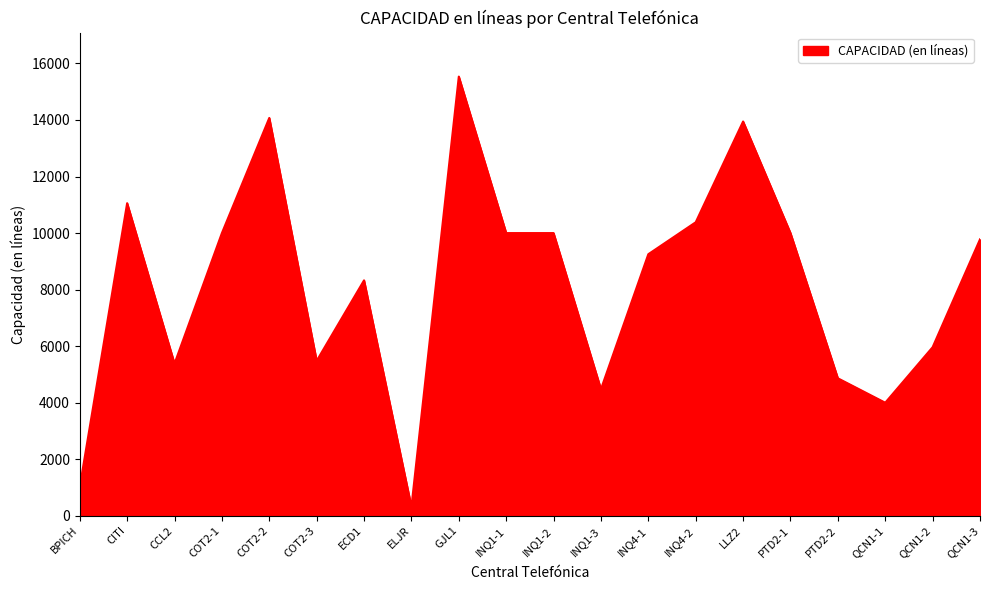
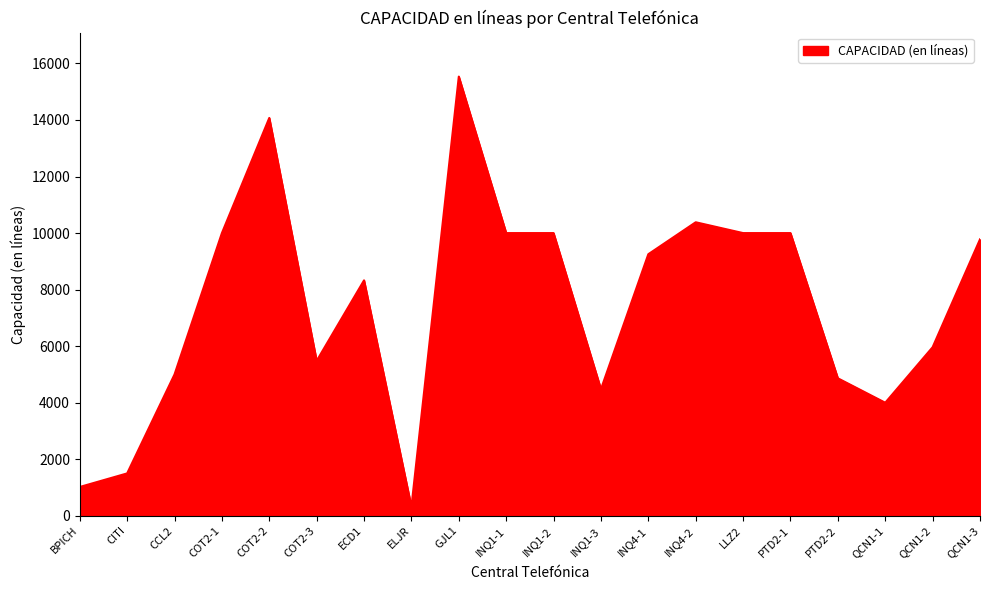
  {
    "BPICH": 1000,
-   "CITI": 11100,
-   "CCL2": 5400,
+   "CITI": 1500,
+   "CCL2": 5000,
    "COT2-1": 10000,
    "COT2-2": 14100,
    "COT2-3": 5500,
    "ECD1": 8300,
    "ELJR": 300,
    "GJL1": 15500,
    "INQ1-1": 10000,
    "INQ1-2": 10000,
    "INQ1-3": 4500,
    "INQ4-1": 9300,
    "INQ4-2": 10400,
-   "LLZ2": 13900,
+   "LLZ2": 10000,
    "PTD2-1": 10000,
    "PTD2-2": 4900,
    "QCN1-1": 4000,
    "QCN1-2": 6000,
    "QCN1-3": 9800
  }
